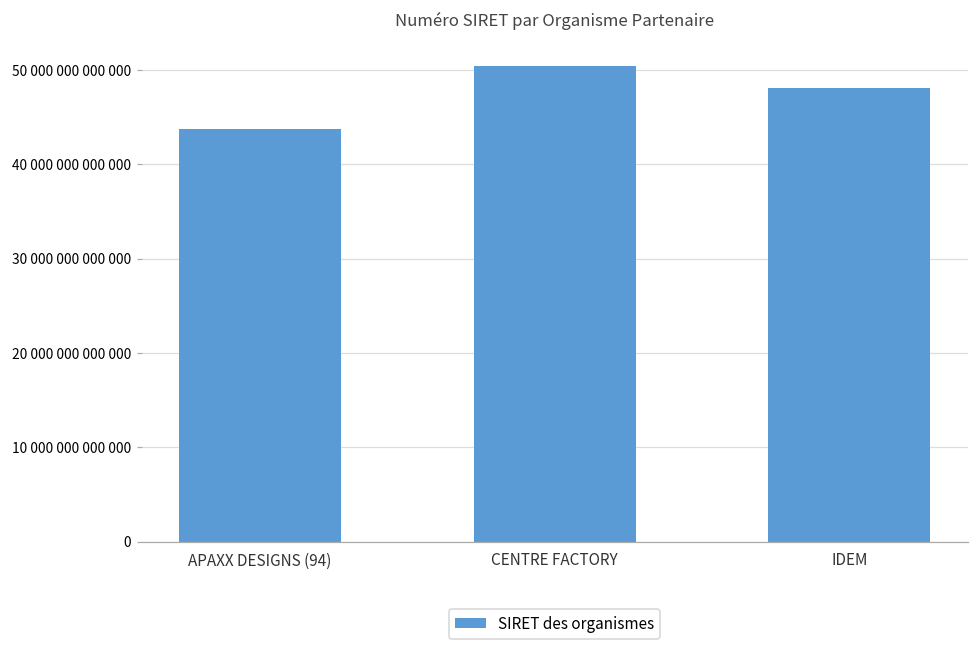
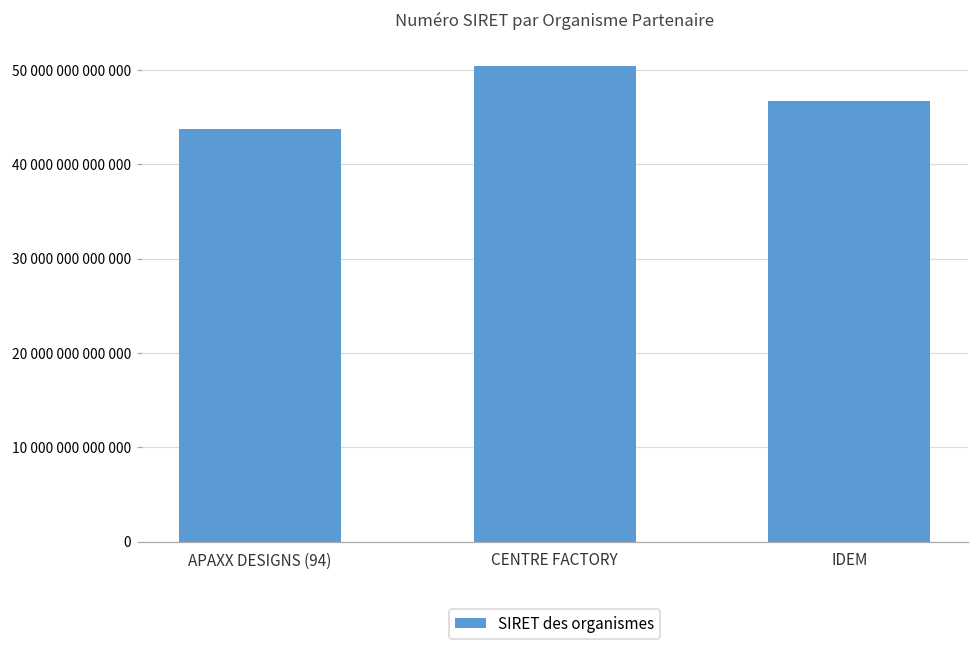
  {
    "APAXX DESIGNS (94)": 44000000000000,
    "CENTRE FACTORY": 50000000000000,
-   "IDEM": 48000000000000
+   "IDEM": 47000000000000
  }
